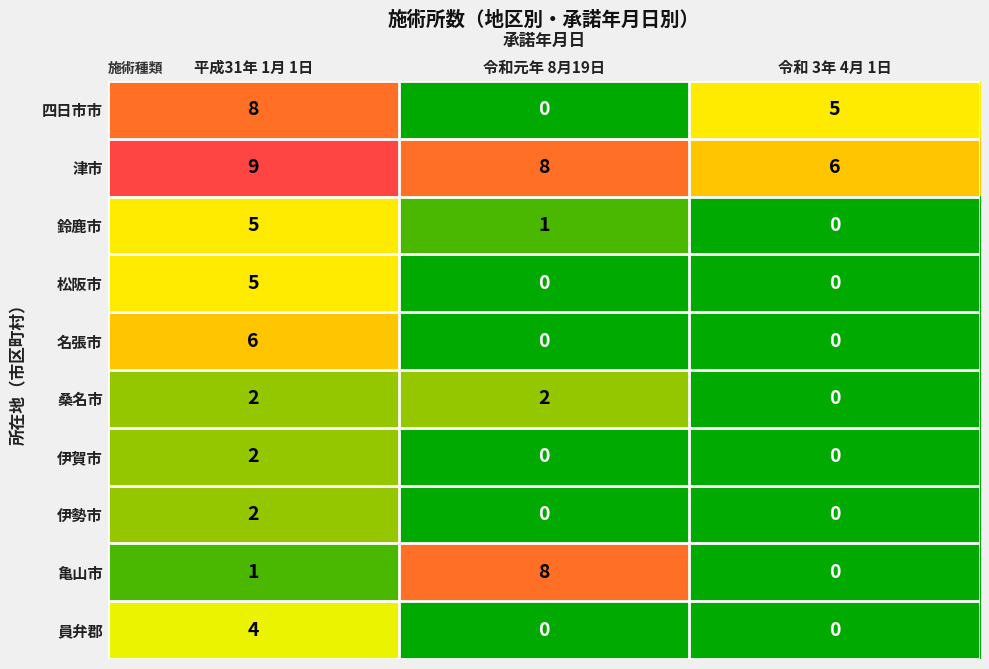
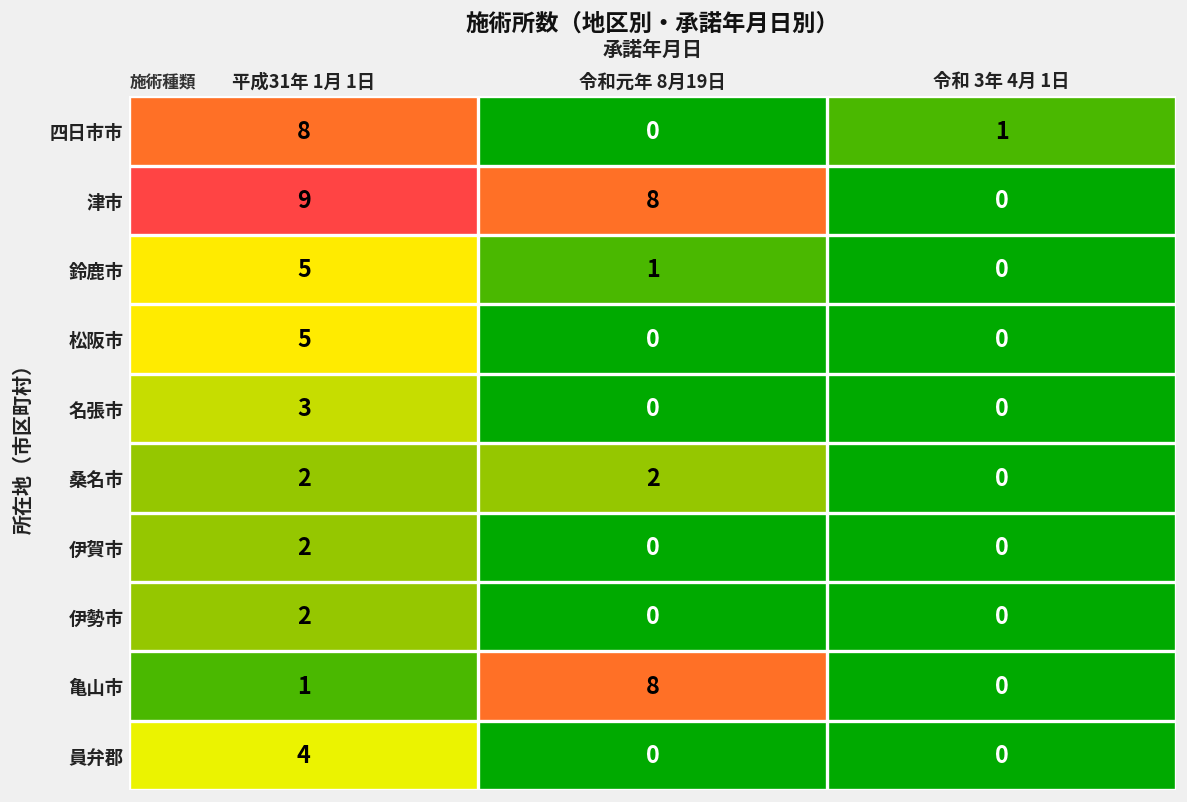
  {
    "四日市市": {
      "平成31年 1月 1日": 8,
      "令和元年 8月19日": 0,
-     "令和 3年 4月 1日": 5
+     "令和 3年 4月 1日": 1
    },
    "津市": {
      "平成31年 1月 1日": 9,
      "令和元年 8月19日": 8,
-     "令和 3年 4月 1日": 6
+     "令和 3年 4月 1日": 0
    },
    "鈴鹿市": {
      "平成31年 1月 1日": 5,
      "令和元年 8月19日": 1,
      "令和 3年 4月 1日": 0
    },
    "松阪市": {
      "平成31年 1月 1日": 5,
      "令和元年 8月19日": 0,
      "令和 3年 4月 1日": 0
    },
    "名張市": {
-     "平成31年 1月 1日": 6,
+     "平成31年 1月 1日": 3,
      "令和元年 8月19日": 0,
      "令和 3年 4月 1日": 0
    },
    "桑名市": {
      "平成31年 1月 1日": 2,
      "令和元年 8月19日": 2,
      "令和 3年 4月 1日": 0
    },
    "伊賀市": {
      "平成31年 1月 1日": 2,
      "令和元年 8月19日": 0,
      "令和 3年 4月 1日": 0
    },
    "伊勢市": {
      "平成31年 1月 1日": 2,
      "令和元年 8月19日": 0,
      "令和 3年 4月 1日": 0
    },
    "亀山市": {
      "平成31年 1月 1日": 1,
      "令和元年 8月19日": 8,
      "令和 3年 4月 1日": 0
    },
    "員弁郡": {
      "平成31年 1月 1日": 4,
      "令和元年 8月19日": 0,
      "令和 3年 4月 1日": 0
    }
  }
